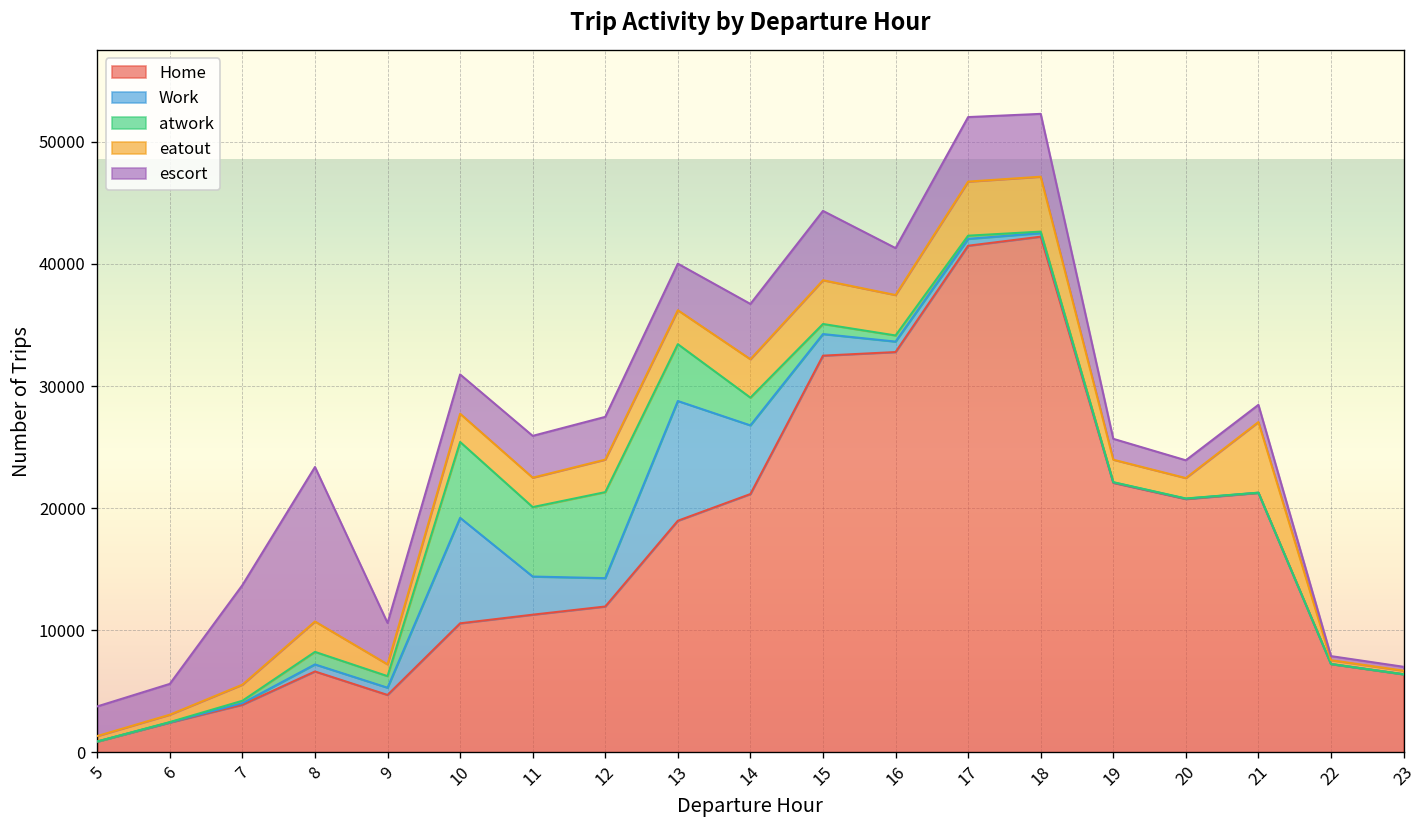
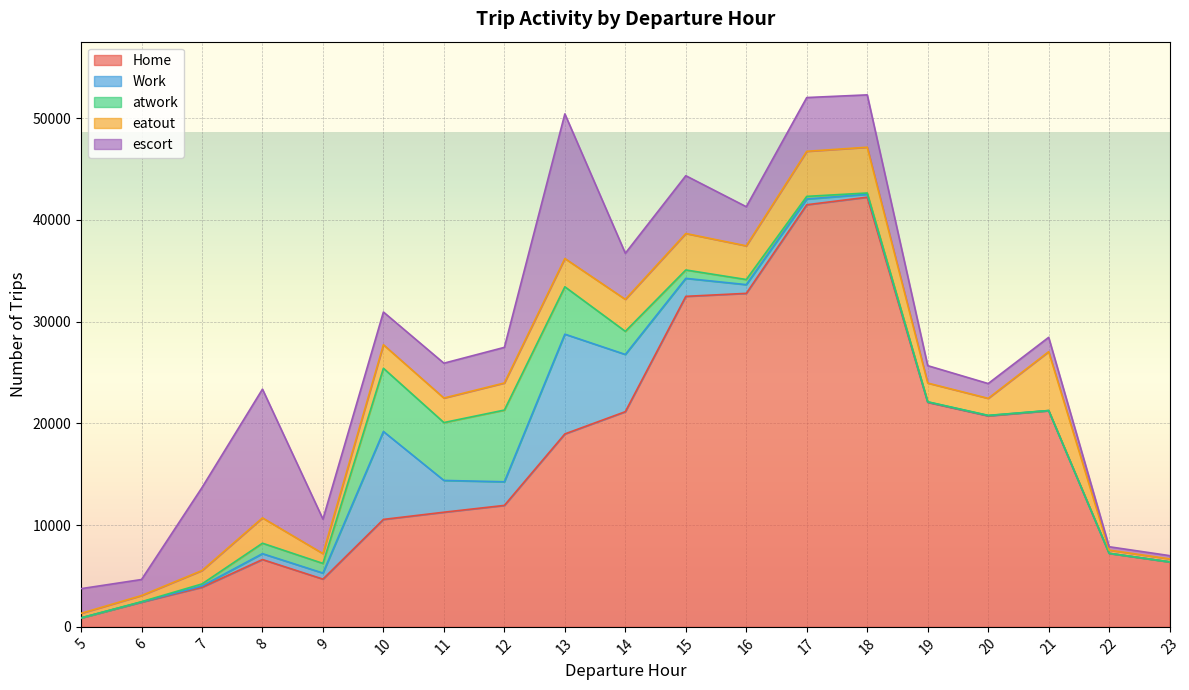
  {
    "Home": {
      "8": 6600,
      "9": 4700,
      "10": 10600,
      "11": 11300,
      "12": 11900,
      "13": 19000,
      "14": 21200,
      "15": 32500,
      "16": 32800,
      "17": 41500,
      "18": 42200
    },
    "Work": {
      "8": 600,
      "9": 600,
      "10": 8600,
      "11": 3100,
      "12": 2300,
      "13": 9800,
      "14": 5600,
      "15": 1800,
      "16": 900,
      "17": 600
    },
    "atwork": {
      "8": 1000,
      "9": 900,
      "10": 6200,
      "11": 5700,
      "12": 7000,
      "13": 4700,
      "14": 2300,
      "15": 800,
      "16": 500,
      "17": 300
    },
    "eatout": {
      "5": 400,
      "6": 600,
      "7": 1300,
      "8": 2500,
      "9": 1000,
      "10": 2300,
      "11": 2400,
      "12": 2700,
      "13": 2800,
      "14": 3100,
      "15": 3600,
      "16": 3300,
      "17": 4400,
      "18": 4500,
      "19": 1800,
      "20": 1700,
      "21": 5800,
      "22": 300,
      "23": 300
    },
    "escort": {
      "5": 2400,
-     "6": 2500,
+     "6": 1600,
      "7": 8200,
      "8": 12700,
      "9": 3400,
      "10": 3200,
      "11": 3400,
      "12": 3500,
-     "13": 3800,
+     "13": 14200,
      "14": 4500,
      "15": 5700,
      "16": 3800,
      "17": 5300,
      "18": 5100,
      "19": 1700,
      "20": 1500,
      "21": 1400,
      "22": 300,
      "23": 300
    }
  }
